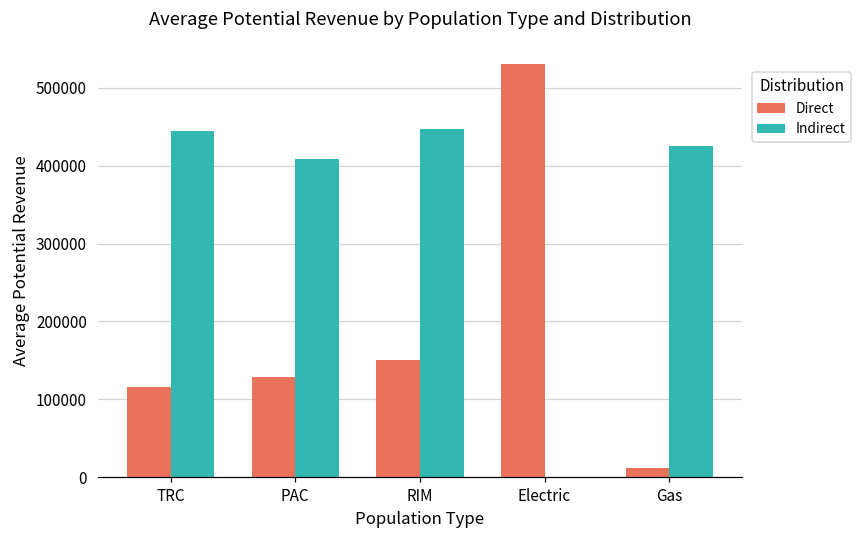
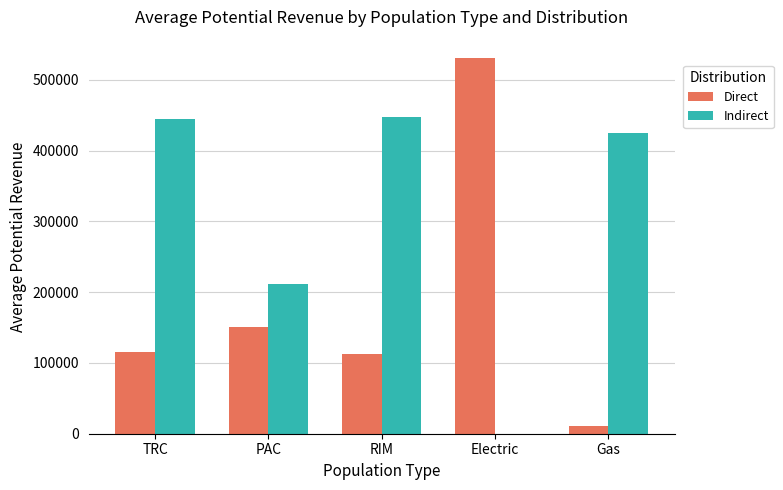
  {
    "Direct": {
      "TRC": 120000,
-     "PAC": 130000,
-     "RIM": 150000,
+     "PAC": 150000,
+     "RIM": 110000,
      "Electric": 530000,
      "Gas": 10000
    },
    "Indirect": {
      "TRC": 450000,
-     "PAC": 410000,
+     "PAC": 210000,
      "RIM": 450000,
      "Electric": 0,
      "Gas": 420000
    }
  }
